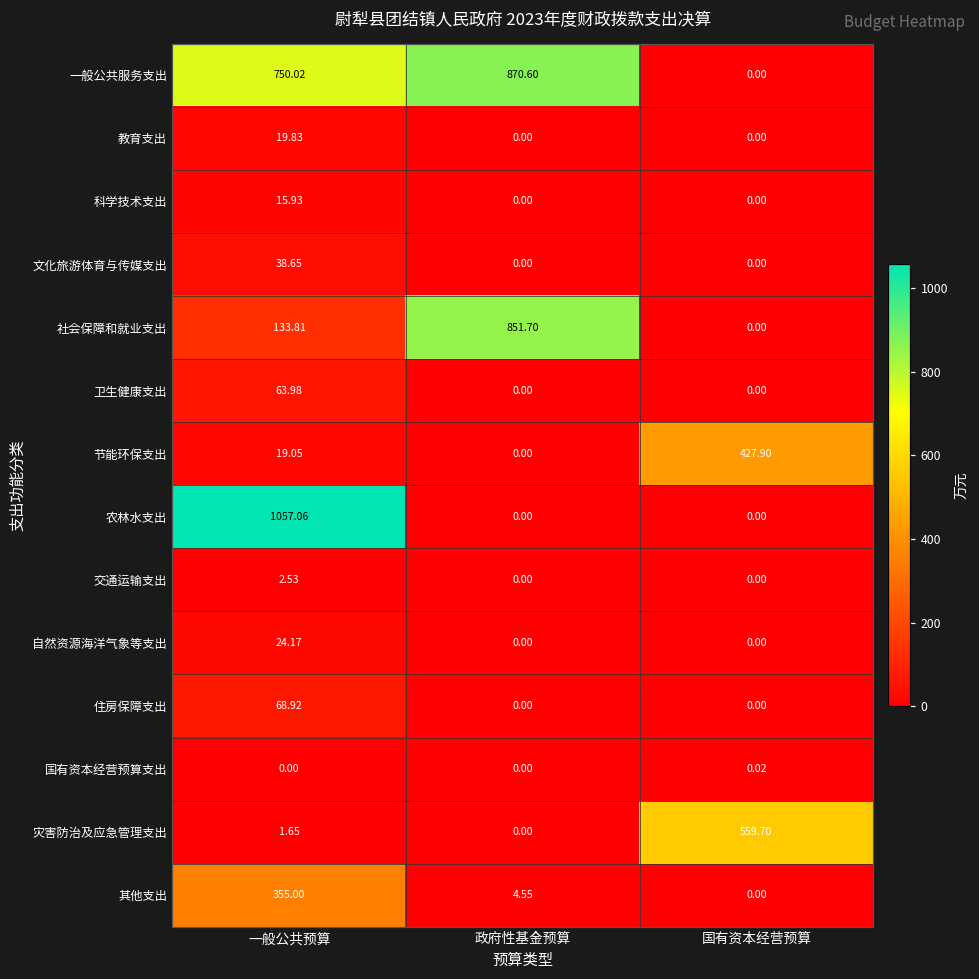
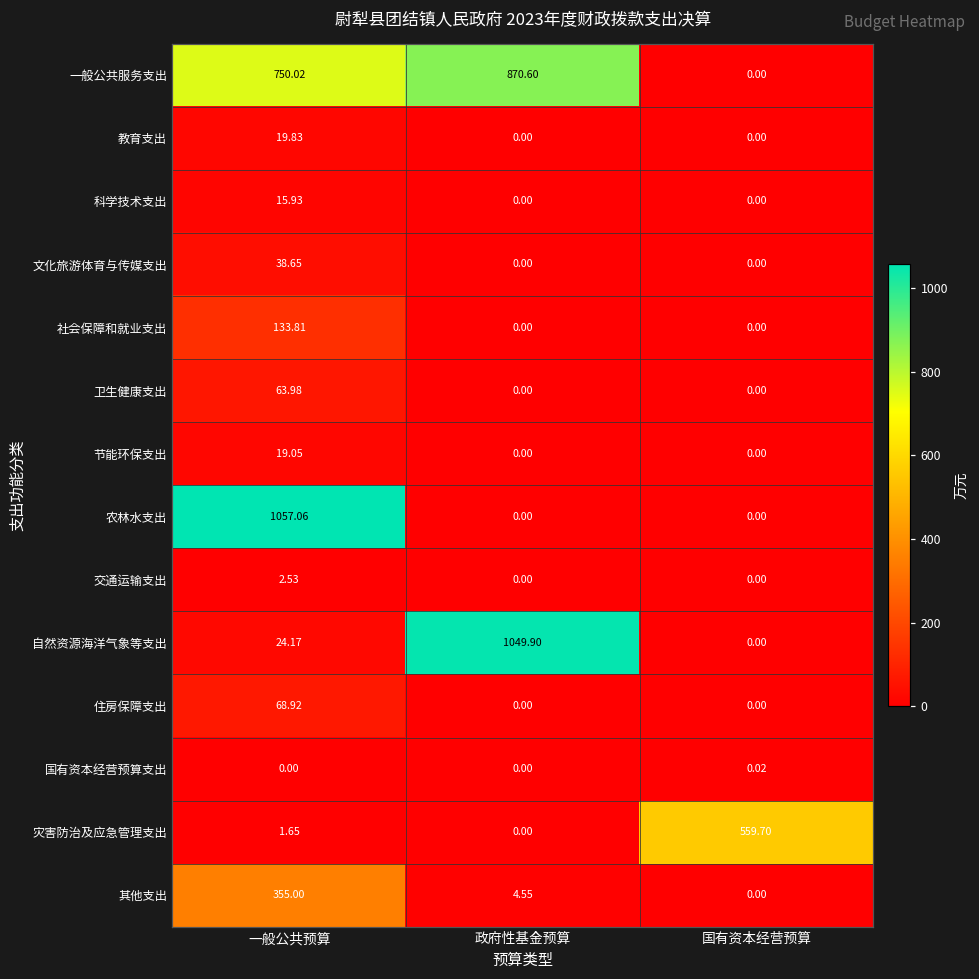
  {
    "一般公共服务支出": {
      "一般公共预算": 750.02,
      "政府性基金预算": 870.60,
      "国有资本经营预算": 0.00
    },
    "教育支出": {
      "一般公共预算": 19.83,
      "政府性基金预算": 0.00,
      "国有资本经营预算": 0.00
    },
    "科学技术支出": {
      "一般公共预算": 15.93,
      "政府性基金预算": 0.00,
      "国有资本经营预算": 0.00
    },
    "文化旅游体育与传媒支出": {
      "一般公共预算": 38.65,
      "政府性基金预算": 0.00,
      "国有资本经营预算": 0.00
    },
    "社会保障和就业支出": {
      "一般公共预算": 133.81,
-     "政府性基金预算": 851.70,
+     "政府性基金预算": 0.00,
      "国有资本经营预算": 0.00
    },
    "卫生健康支出": {
      "一般公共预算": 63.98,
      "政府性基金预算": 0.00,
      "国有资本经营预算": 0.00
    },
    "节能环保支出": {
      "一般公共预算": 19.05,
      "政府性基金预算": 0.00,
-     "国有资本经营预算": 427.90
+     "国有资本经营预算": 0.00
    },
    "农林水支出": {
      "一般公共预算": 1057.06,
      "政府性基金预算": 0.00,
      "国有资本经营预算": 0.00
    },
    "交通运输支出": {
      "一般公共预算": 2.53,
      "政府性基金预算": 0.00,
      "国有资本经营预算": 0.00
    },
    "自然资源海洋气象等支出": {
      "一般公共预算": 24.17,
-     "政府性基金预算": 0.00,
+     "政府性基金预算": 1049.90,
      "国有资本经营预算": 0.00
    },
    "住房保障支出": {
      "一般公共预算": 68.92,
      "政府性基金预算": 0.00,
      "国有资本经营预算": 0.00
    },
    "国有资本经营预算支出": {
      "一般公共预算": 0.00,
      "政府性基金预算": 0.00,
      "国有资本经营预算": 0.02
    },
    "灾害防治及应急管理支出": {
      "一般公共预算": 1.65,
      "政府性基金预算": 0.00,
      "国有资本经营预算": 559.70
    },
    "其他支出": {
      "一般公共预算": 355.00,
      "政府性基金预算": 4.55,
      "国有资本经营预算": 0.00
    }
  }
